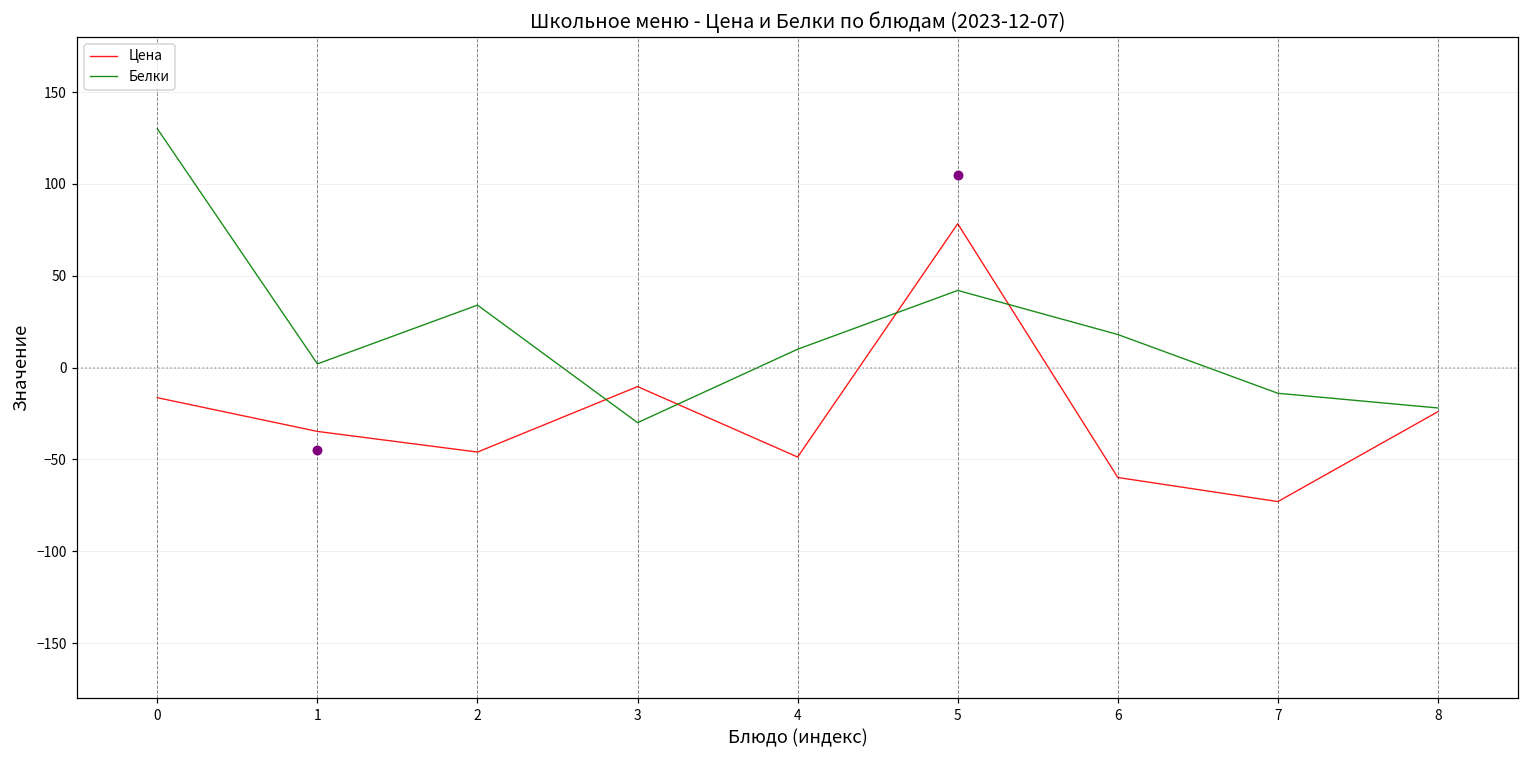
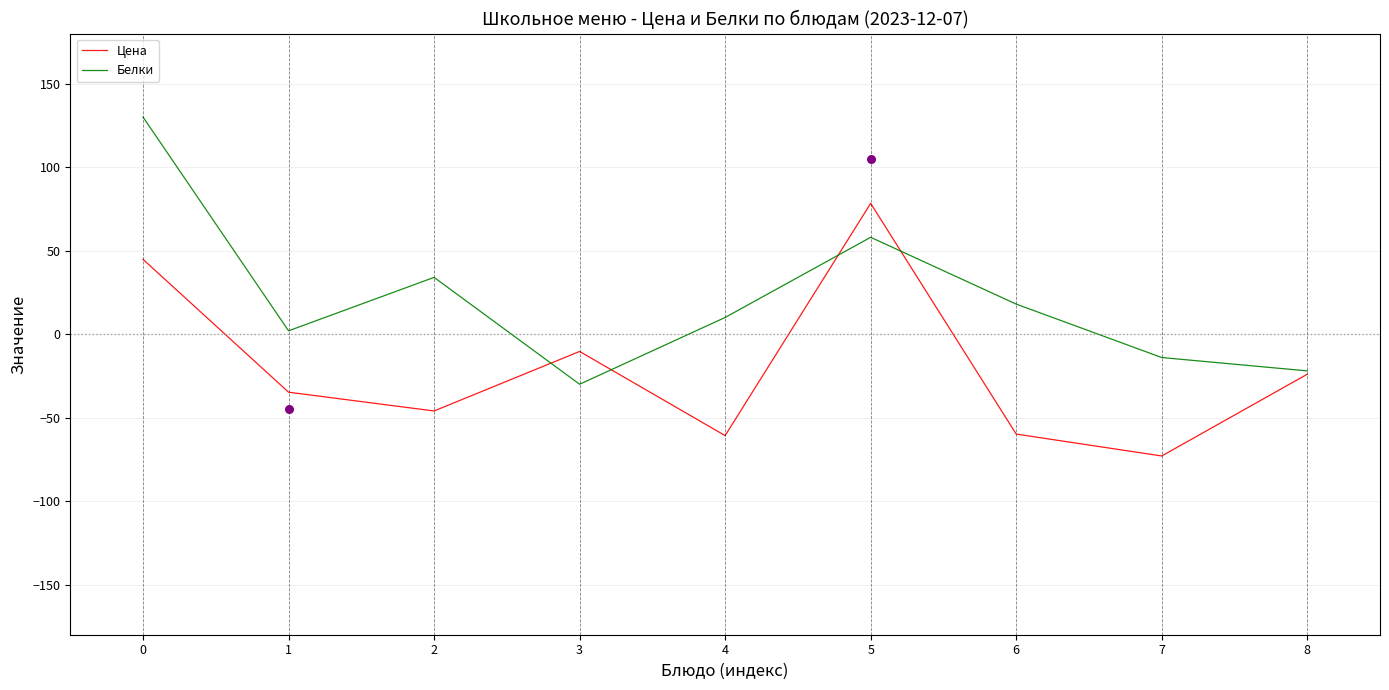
  {
    "Цена": {
-     "0": -16,
+     "0": 45,
      "1": -35,
      "2": -46,
      "3": -10,
-     "4": -49,
+     "4": -61,
      "5": 78,
      "6": -60,
      "7": -73,
      "8": -24
    },
    "Белки": {
      "0": 130,
      "1": 2,
      "2": 34,
      "3": -30,
      "4": 10,
-     "5": 42,
+     "5": 58,
      "6": 18,
      "7": -14,
      "8": -22
    }
  }
